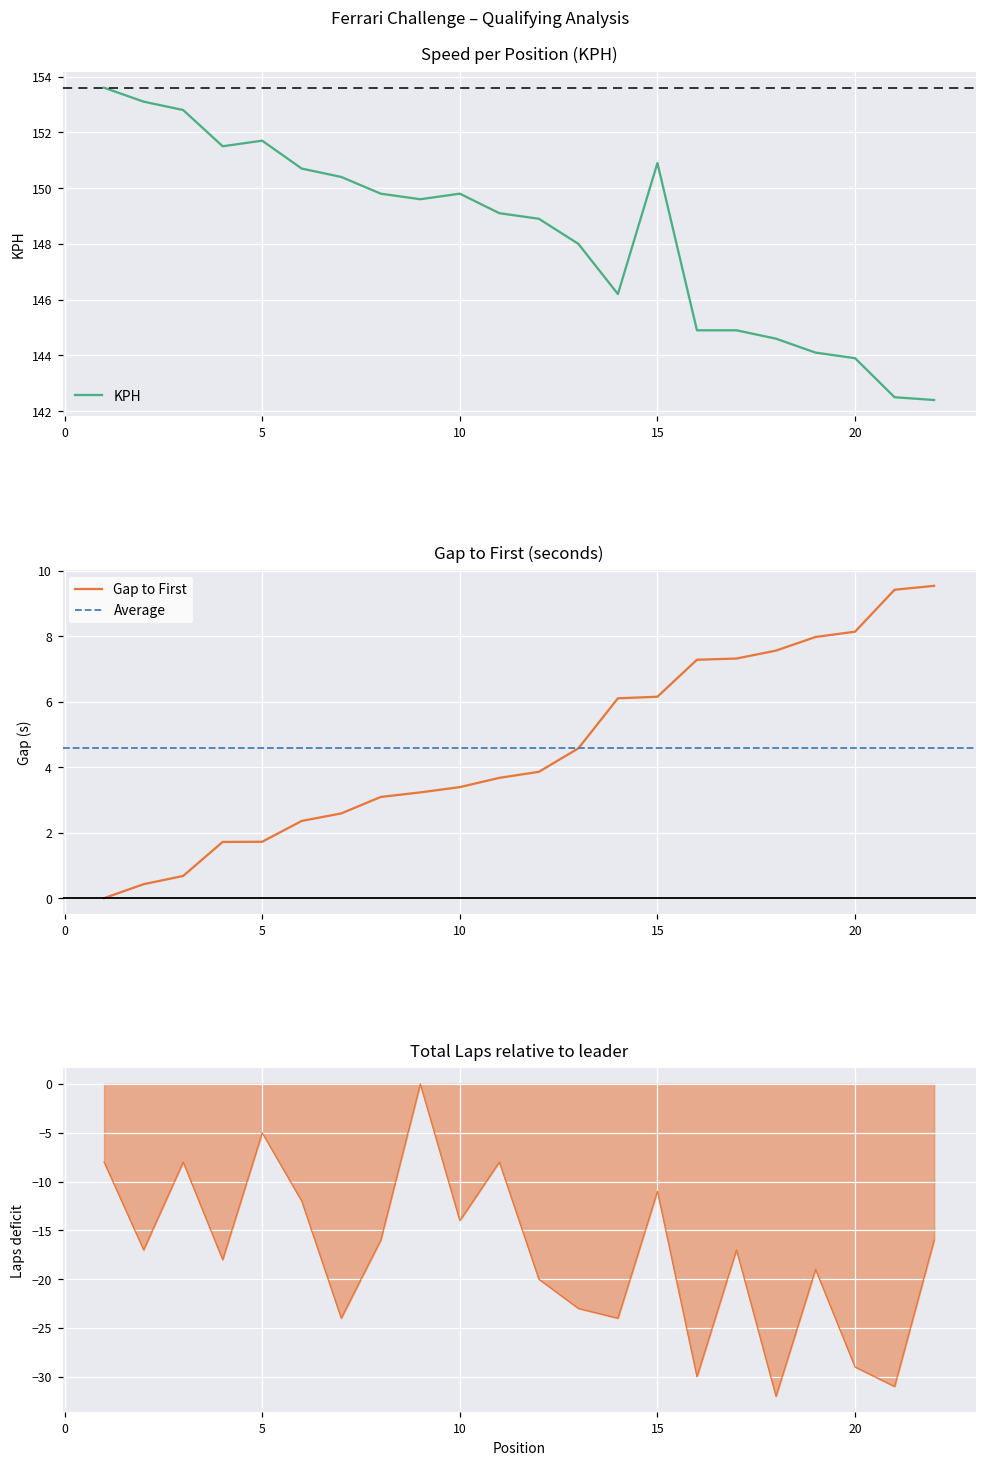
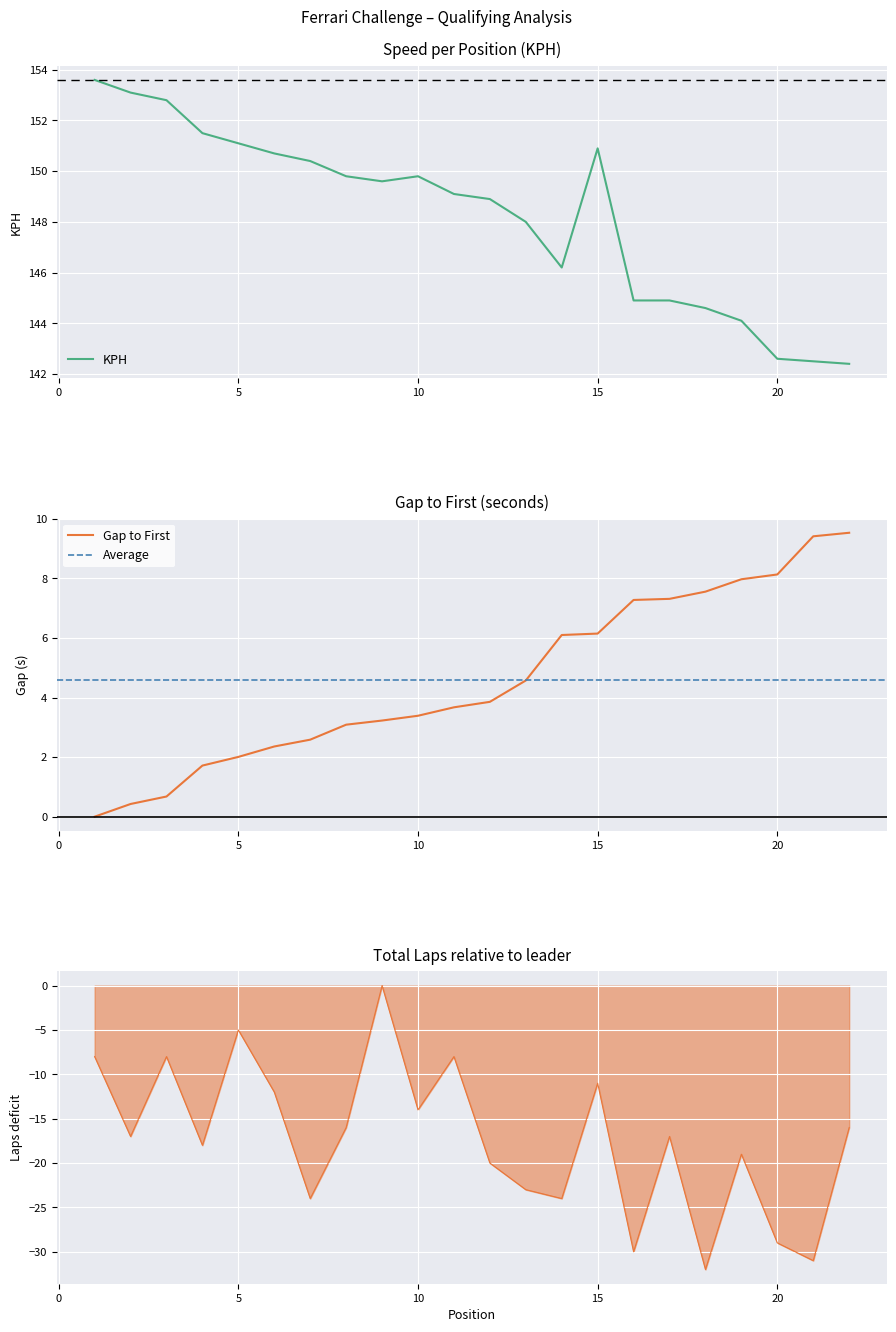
  {
    "Speed per Position (KPH)": {
-     "5": 151.7,
+     "5": 151.1,
      "10": 149.8,
      "15": 150.9,
-     "20": 143.9
+     "20": 142.6
    },
    "Gap to First (seconds)": {
-     "5": 1.7,
+     "5": 2.0,
      "10": 3.4,
      "15": 6.1,
      "20": 8.1
    }
  }
